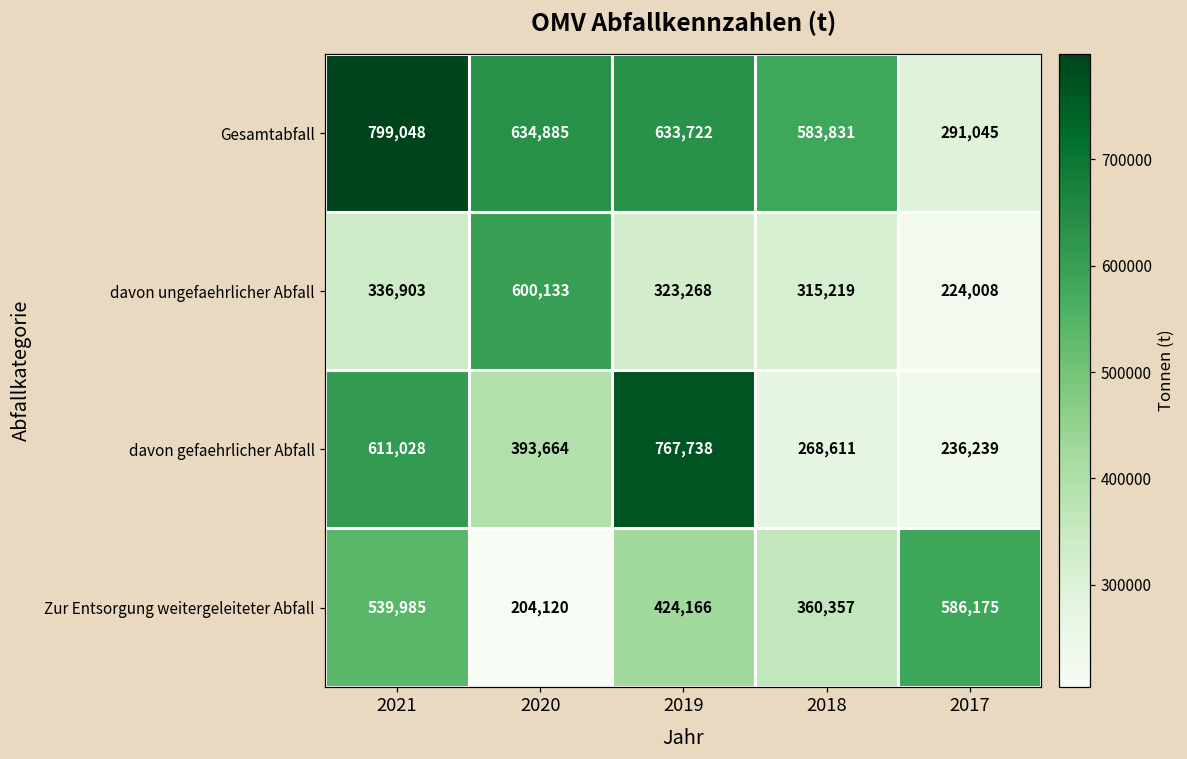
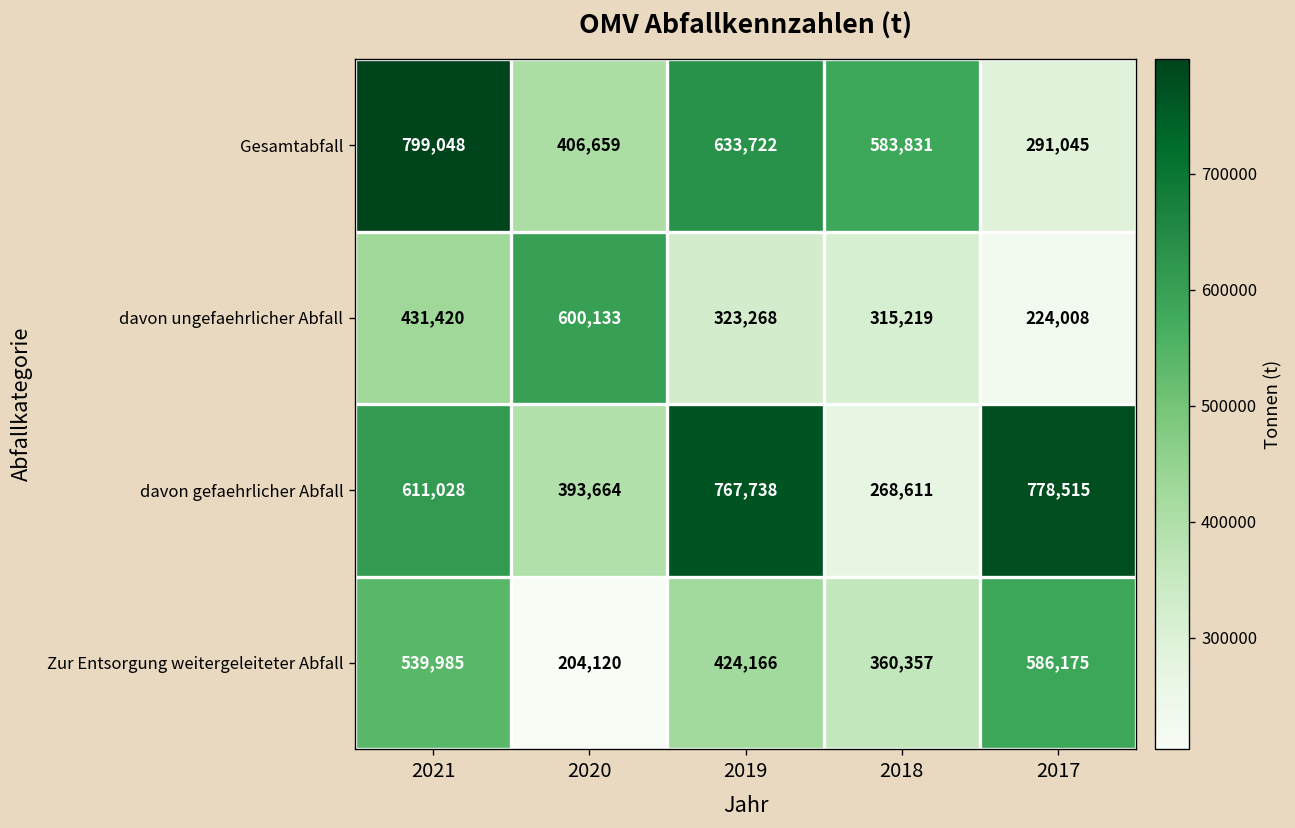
  {
    "Gesamtabfall": {
      "2021": "799,048",
-     "2020": "634,885",
+     "2020": "406,659",
      "2019": "633,722",
      "2018": "583,831",
      "2017": "291,045"
    },
    "davon ungefaehrlicher Abfall": {
-     "2021": "336,903",
+     "2021": "431,420",
      "2020": "600,133",
      "2019": "323,268",
      "2018": "315,219",
      "2017": "224,008"
    },
    "davon gefaehrlicher Abfall": {
      "2021": "611,028",
      "2020": "393,664",
      "2019": "767,738",
      "2018": "268,611",
-     "2017": "236,239"
+     "2017": "778,515"
    },
    "Zur Entsorgung weitergeleiteter Abfall": {
      "2021": "539,985",
      "2020": "204,120",
      "2019": "424,166",
      "2018": "360,357",
      "2017": "586,175"
    }
  }
